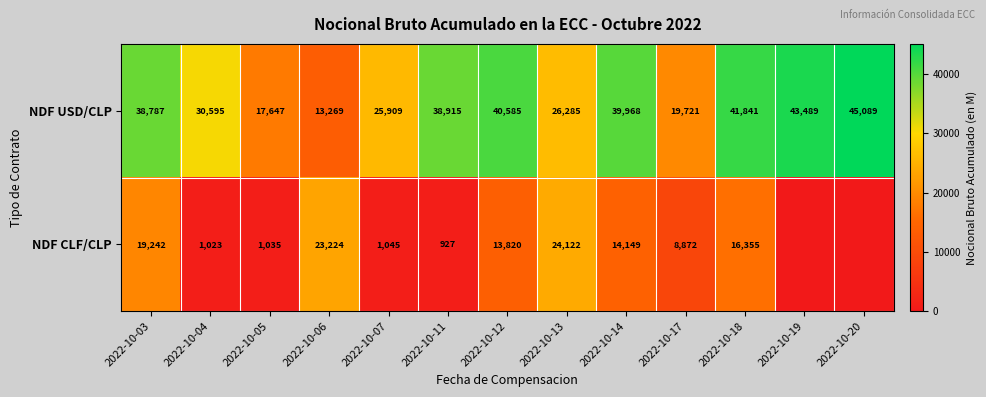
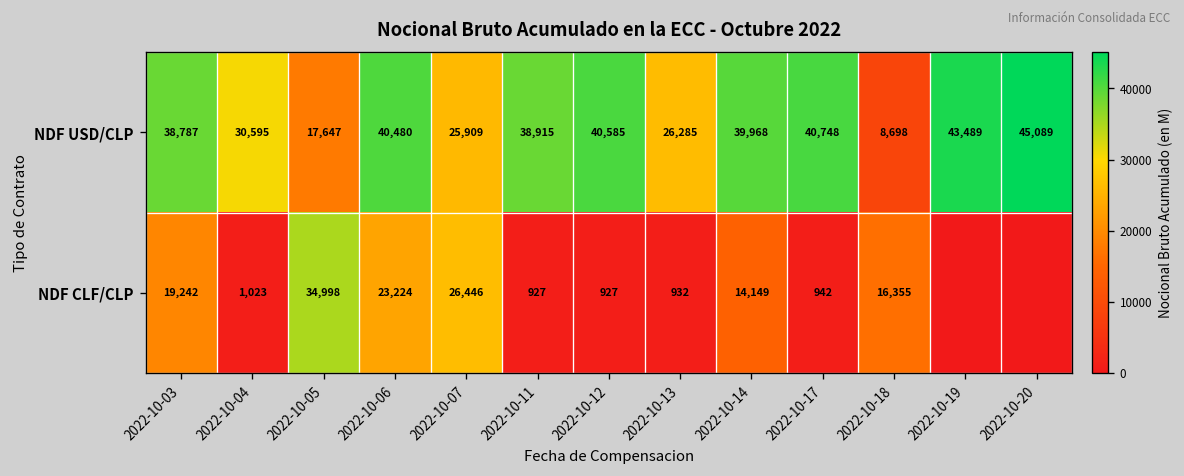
  {
    "NDF USD/CLP": {
      "2022-10-03": "38,787",
      "2022-10-04": "30,595",
      "2022-10-05": "17,647",
-     "2022-10-06": "13,269",
+     "2022-10-06": "40,480",
      "2022-10-07": "25,909",
      "2022-10-11": "38,915",
      "2022-10-12": "40,585",
      "2022-10-13": "26,285",
      "2022-10-14": "39,968",
-     "2022-10-17": "19,721",
-     "2022-10-18": "41,841",
+     "2022-10-17": "40,748",
+     "2022-10-18": "8,698",
      "2022-10-19": "43,489",
      "2022-10-20": "45,089"
    },
    "NDF CLF/CLP": {
      "2022-10-03": "19,242",
      "2022-10-04": "1,023",
-     "2022-10-05": "1,035",
+     "2022-10-05": "34,998",
      "2022-10-06": "23,224",
-     "2022-10-07": "1,045",
+     "2022-10-07": "26,446",
      "2022-10-11": "927",
-     "2022-10-12": "13,820",
-     "2022-10-13": "24,122",
+     "2022-10-12": "927",
+     "2022-10-13": "932",
      "2022-10-14": "14,149",
-     "2022-10-17": "8,872",
+     "2022-10-17": "942",
      "2022-10-18": "16,355"
    }
  }
